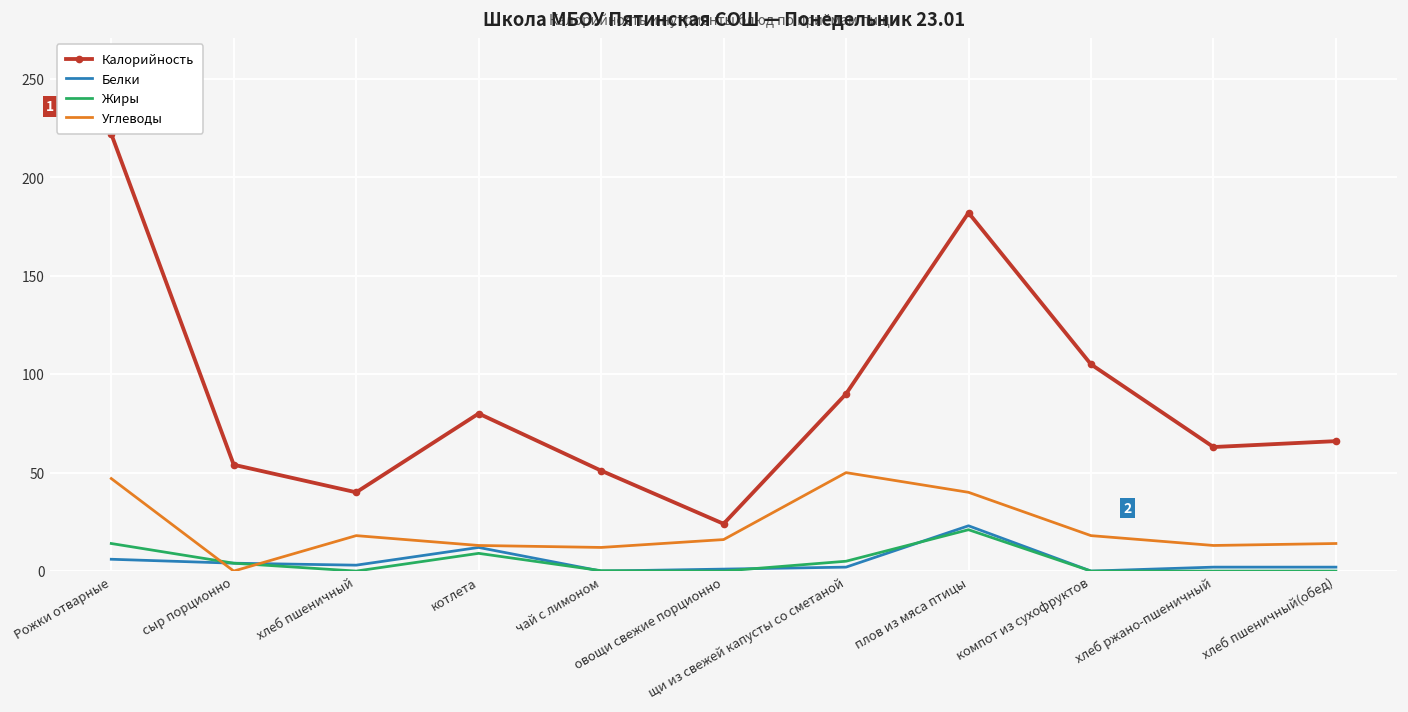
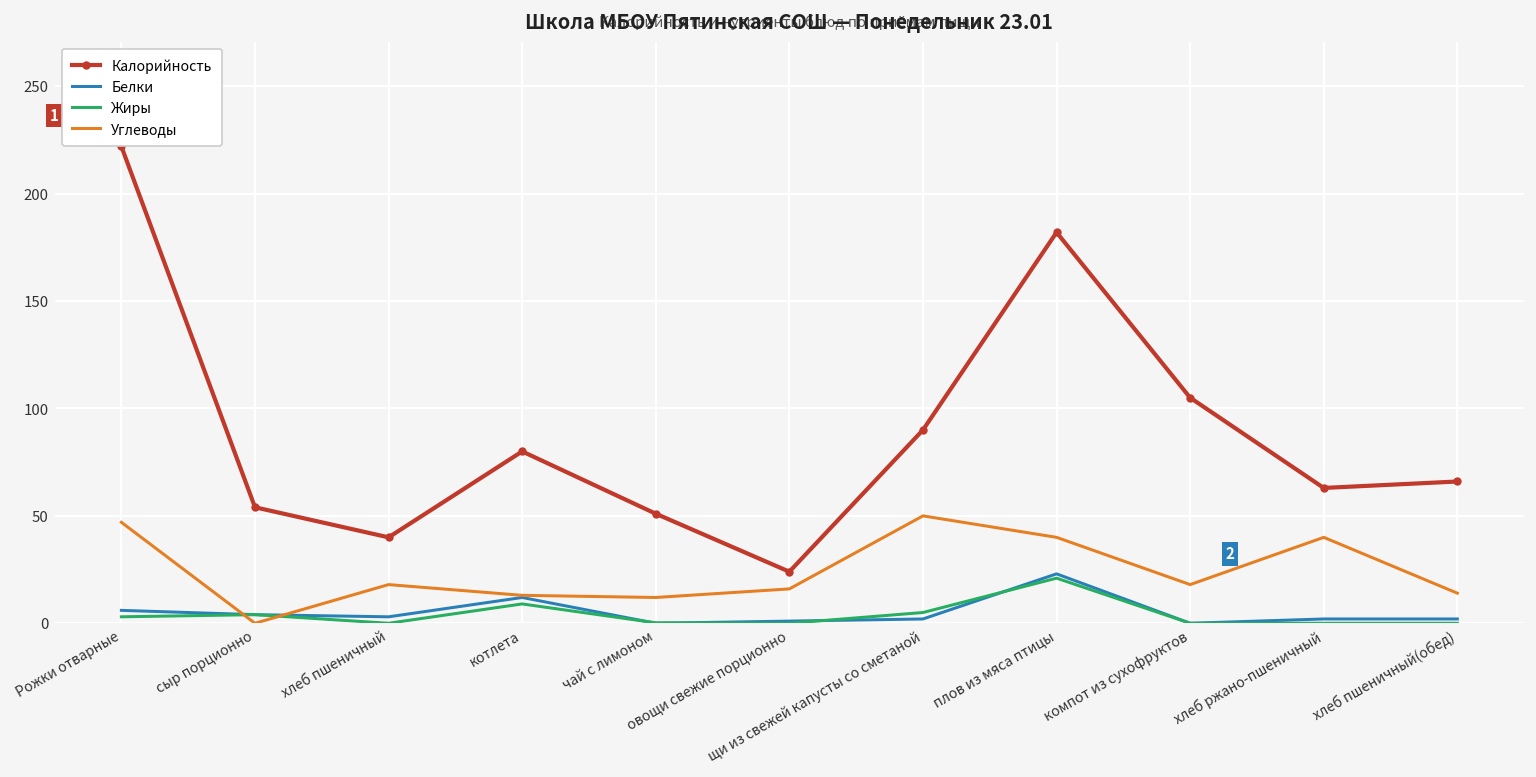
  {
    "Калорийность": {
      "сыр порционно": 54,
      "хлеб пшеничный": 40,
      "котлета": 80,
      "чай с лимоном": 51,
      "овощи свежие порционно": 24,
      "щи из свежей капусты со сметаной": 90,
      "плов из мяса птицы": 182,
      "компот из сухофруктов": 105,
      "хлеб ржано-пшеничный": 63,
      "хлеб пшеничный(обед)": 66
    },
    "Белки": {
      "Рожки отварные": 6,
      "хлеб пшеничный": 3,
      "щи из свежей капусты со сметаной": 2,
      "плов из мяса птицы": 23,
      "хлеб ржано-пшеничный": 2,
      "хлеб пшеничный(обед)": 2
    },
    "Жиры": {
-     "Рожки отварные": 14,
+     "Рожки отварные": 3,
      "хлеб пшеничный": 0,
      "котлета": 9,
      "щи из свежей капусты со сметаной": 5,
      "плов из мяса птицы": 21,
      "хлеб ржано-пшеничный": 0,
      "хлеб пшеничный(обед)": 0
    },
    "Углеводы": {
      "Рожки отварные": 47,
      "сыр порционно": 0,
      "хлеб пшеничный": 18,
      "чай с лимоном": 12,
      "овощи свежие порционно": 16,
      "щи из свежей капусты со сметаной": 50,
      "плов из мяса птицы": 40,
      "компот из сухофруктов": 18,
-     "хлеб ржано-пшеничный": 13,
+     "хлеб ржано-пшеничный": 40,
      "хлеб пшеничный(обед)": 14
    }
  }
